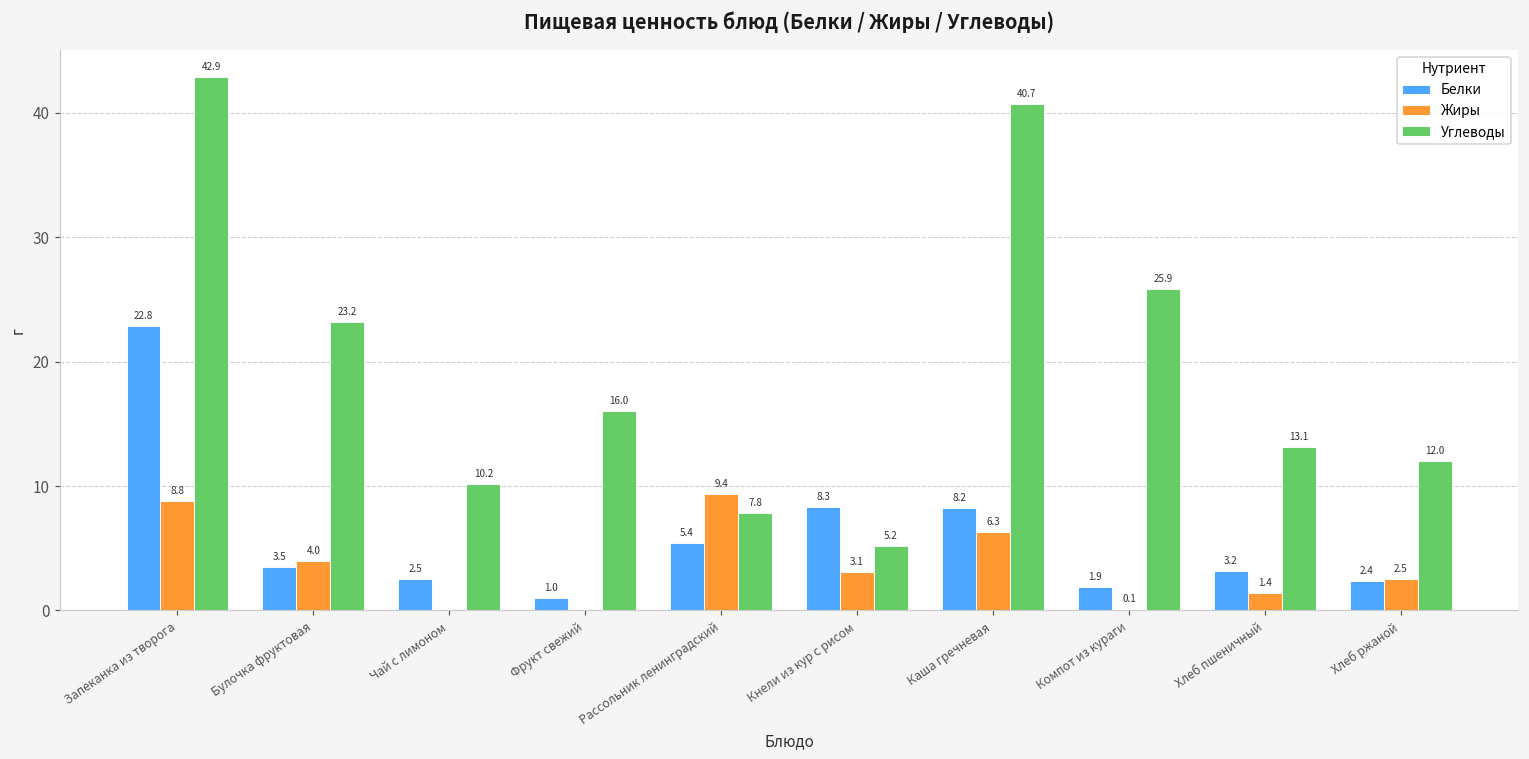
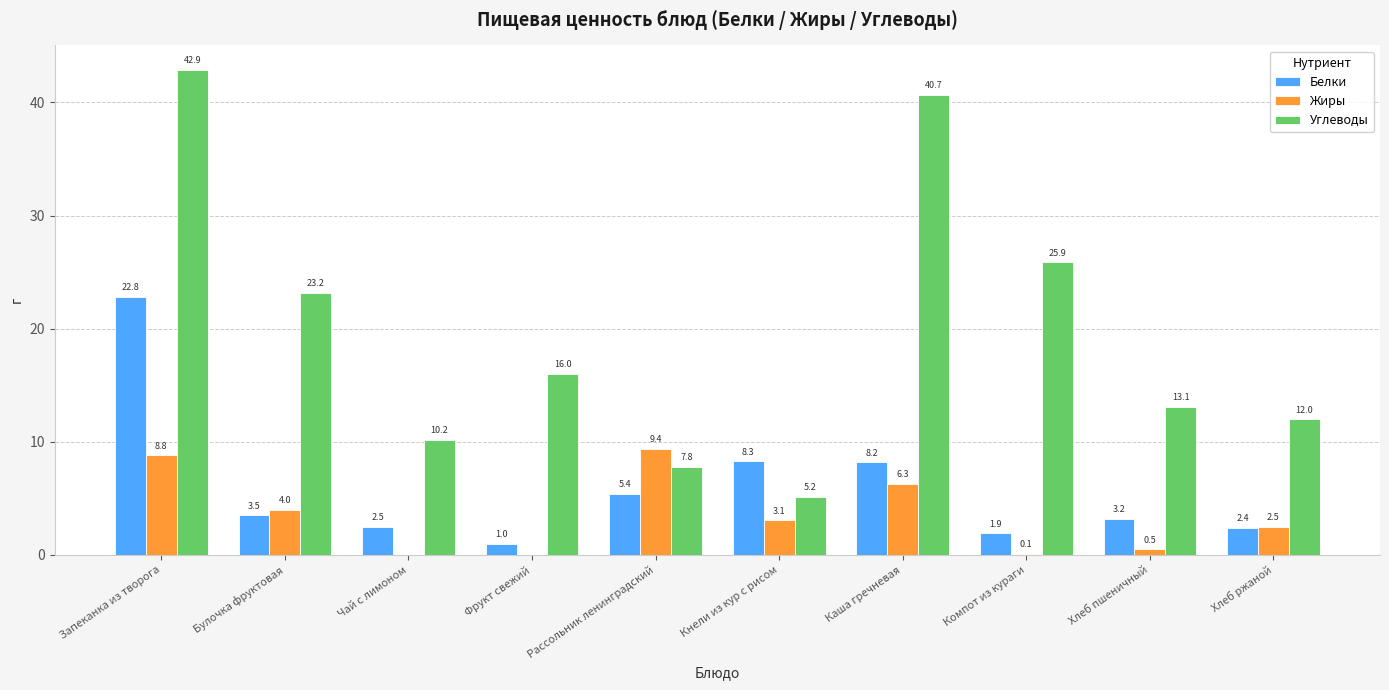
  {
    "Белки": {
      "Запеканка из творога": 22.8,
      "Булочка фруктовая": 3.5,
      "Чай с лимоном": 2.5,
      "Фрукт свежий": 1.0,
      "Рассольник ленинградский": 5.4,
      "Кнели из кур с рисом": 8.3,
      "Каша гречневая": 8.2,
      "Компот из кураги": 1.9,
      "Хлеб пшеничный": 3.2,
      "Хлеб ржаной": 2.4
    },
    "Жиры": {
      "Запеканка из творога": 8.8,
      "Булочка фруктовая": 4.0,
      "Рассольник ленинградский": 9.4,
      "Кнели из кур с рисом": 3.1,
      "Каша гречневая": 6.3,
      "Компот из кураги": 0.1,
-     "Хлеб пшеничный": 1.4,
+     "Хлеб пшеничный": 0.5,
      "Хлеб ржаной": 2.5
    },
    "Углеводы": {
      "Запеканка из творога": 42.9,
      "Булочка фруктовая": 23.2,
      "Чай с лимоном": 10.2,
      "Фрукт свежий": 16.0,
      "Рассольник ленинградский": 7.8,
      "Кнели из кур с рисом": 5.2,
      "Каша гречневая": 40.7,
      "Компот из кураги": 25.9,
      "Хлеб пшеничный": 13.1,
      "Хлеб ржаной": 12.0
    }
  }
